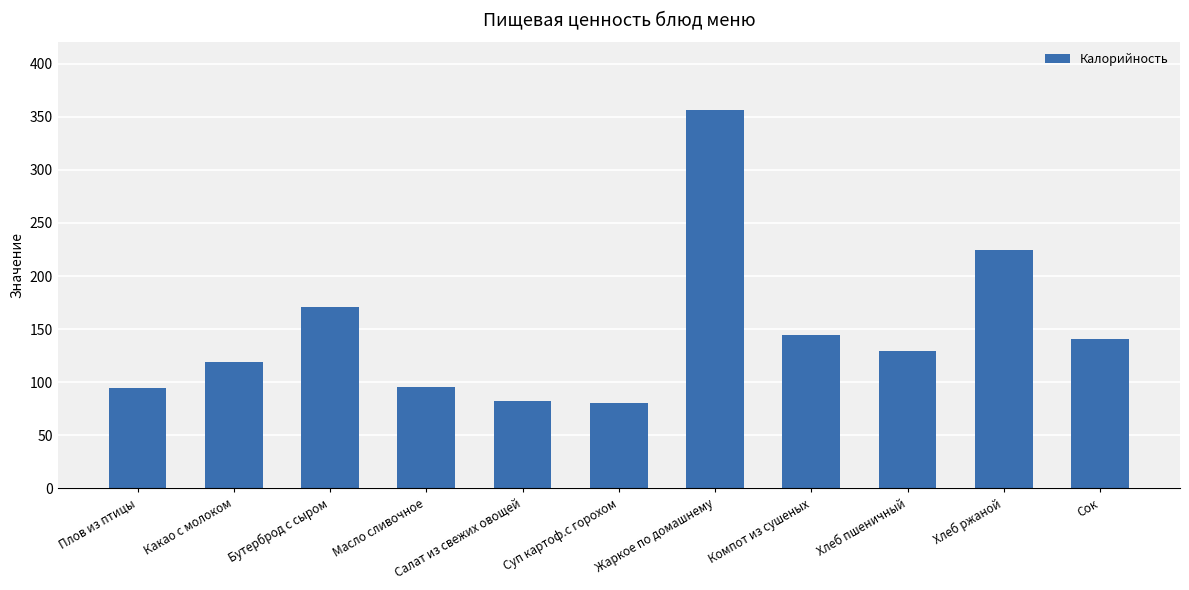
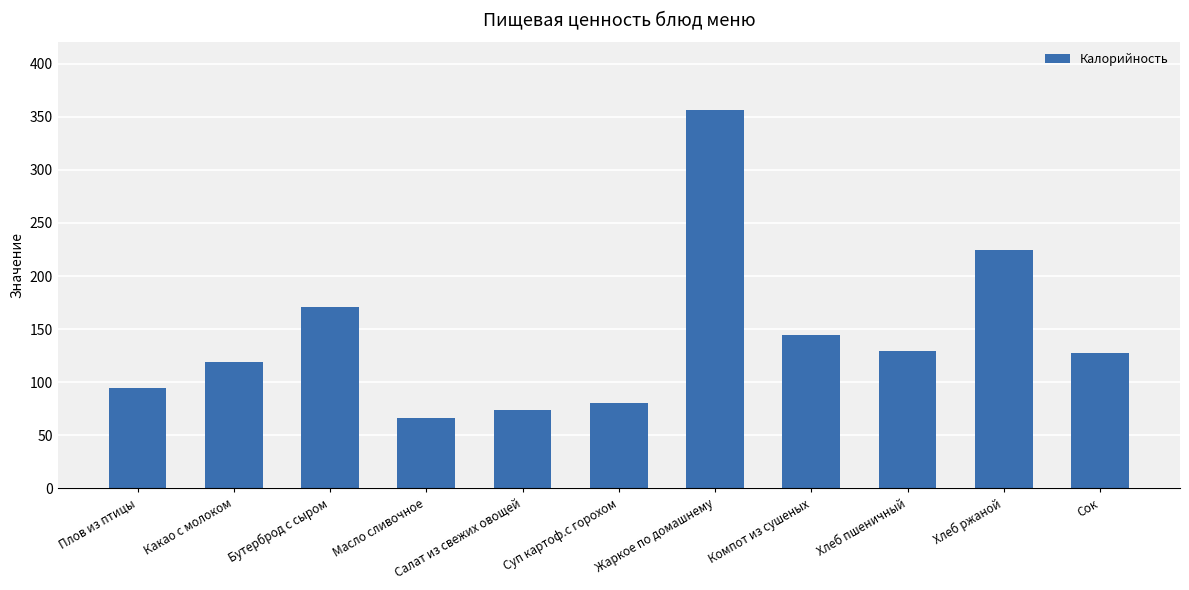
  {
    "Плов из птицы": 95,
    "Какао с молоком": 119,
    "Бутерброд с сыром": 171,
-   "Масло сливочное": 95,
-   "Салат из свежих овощей": 83,
+   "Масло сливочное": 66,
+   "Салат из свежих овощей": 74,
    "Суп картоф.с горохом": 80,
    "Жаркое по домашнему": 357,
    "Компот из сушеных": 145,
    "Хлеб пшеничный": 129,
    "Хлеб ржаной": 225,
-   "Сок": 141
+   "Сок": 127
  }
